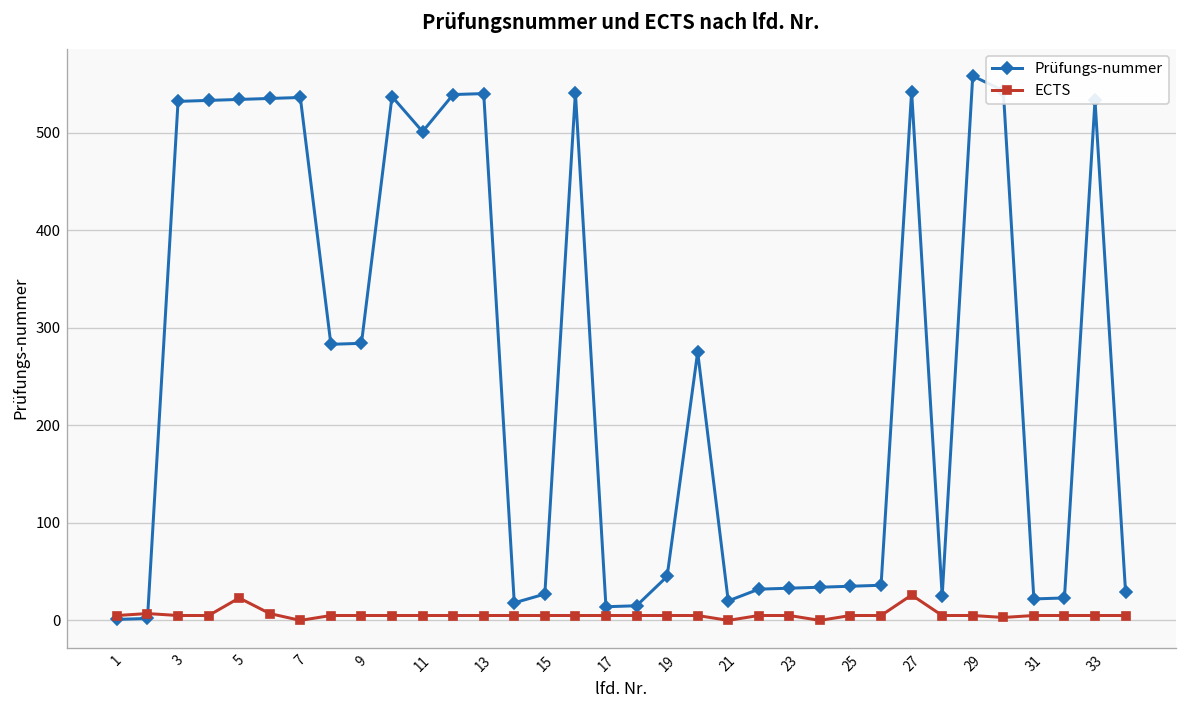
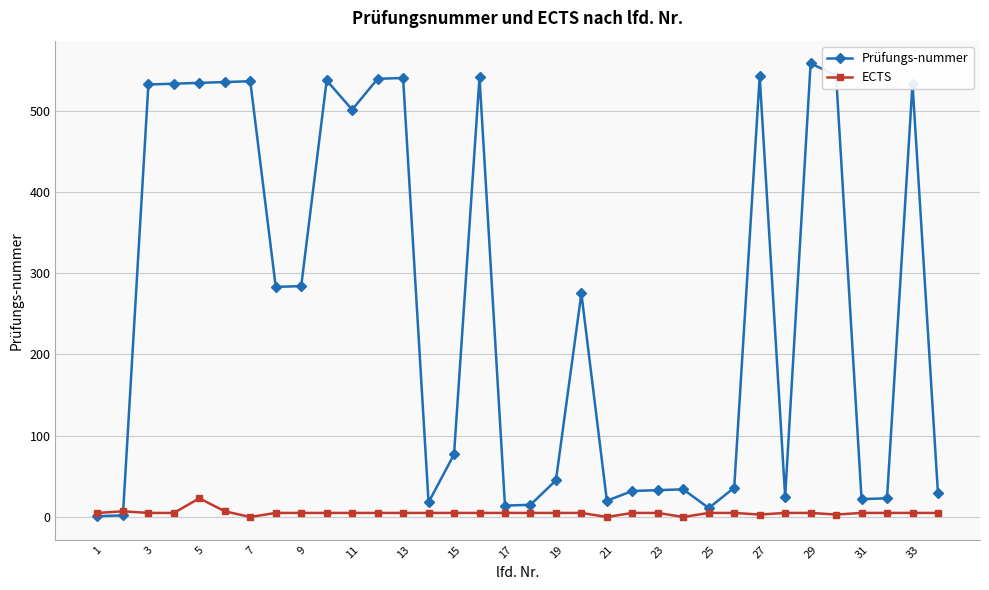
  {
    "Prüfungs-nummer": {
      "1": 0,
      "3": 530,
      "5": 530,
      "7": 540,
      "9": 280,
      "11": 500,
      "13": 540,
-     "15": 30,
+     "15": 80,
      "17": 10,
      "19": 50,
      "21": 20,
      "23": 30,
-     "25": 40,
+     "25": 10,
      "27": 540,
      "29": 560,
      "31": 20
    },
    "ECTS": {
      "1": 10,
      "3": 10,
      "5": 20,
      "7": 0,
      "9": 10,
      "11": 10,
      "13": 10,
      "15": 10,
      "17": 10,
      "19": 10,
      "21": 0,
      "23": 10,
      "25": 10,
-     "27": 30,
+     "27": 0,
      "29": 10,
      "31": 10,
      "33": 10
    }
  }
